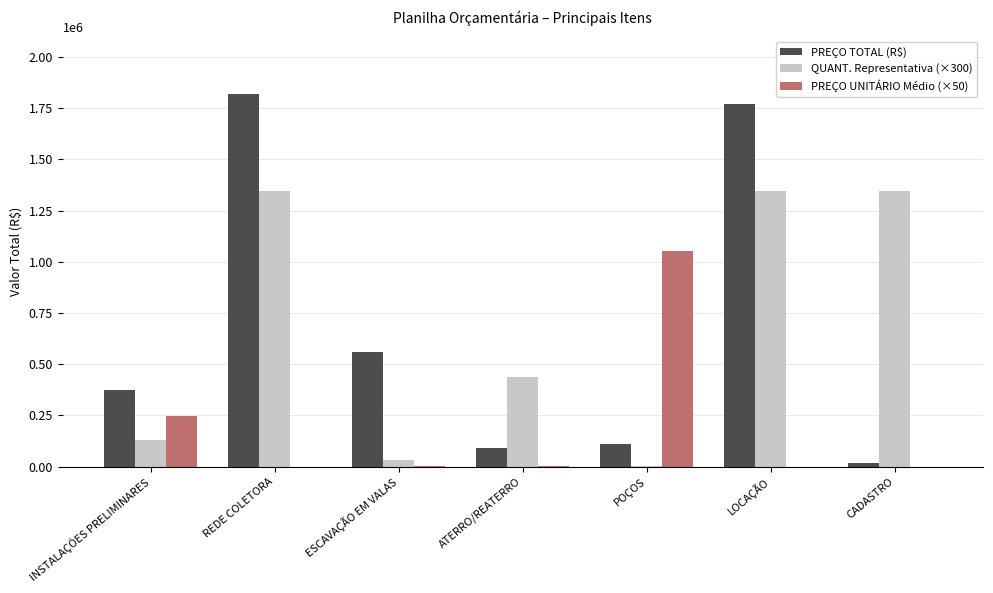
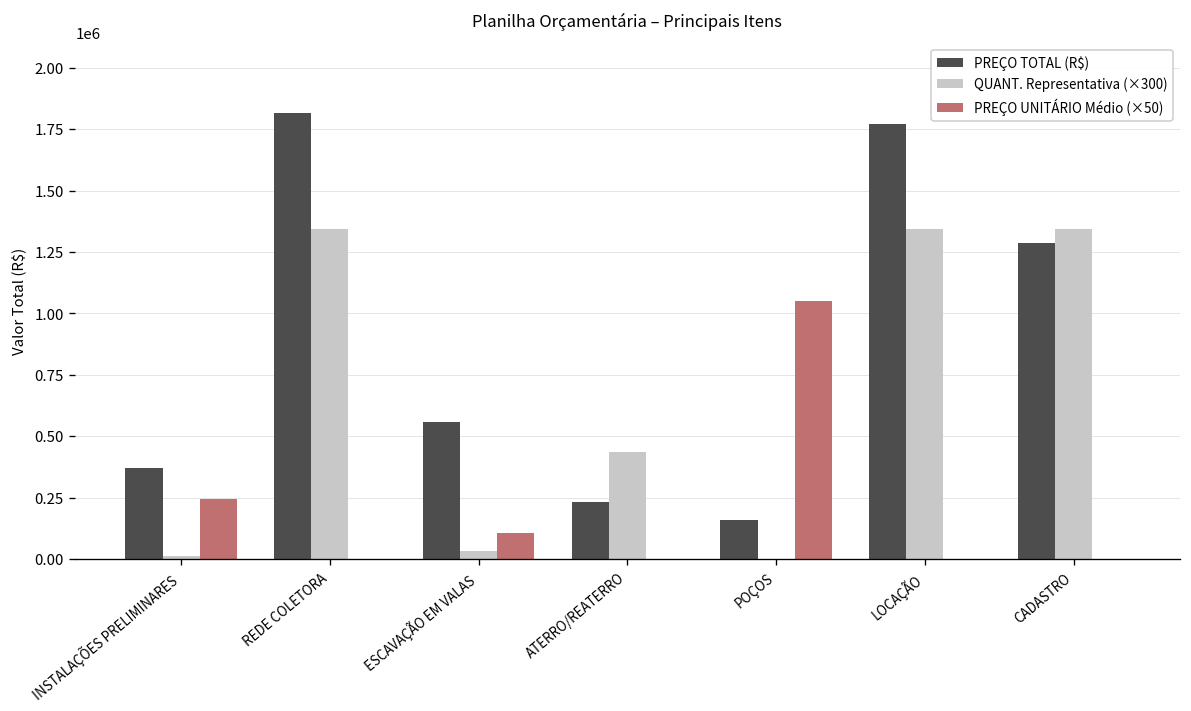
  {
    "PREÇO TOTAL (R$)": {
      "INSTALAÇÕES PRELIMINARES": 370000,
      "REDE COLETORA": 1820000,
      "ESCAVAÇÃO EM VALAS": 560000,
-     "ATERRO/REATERRO": 90000,
-     "POÇOS": 110000,
+     "ATERRO/REATERRO": 230000,
+     "POÇOS": 160000,
      "LOCAÇÃO": 1770000,
-     "CADASTRO": 20000
+     "CADASTRO": 1290000
    },
    "QUANT. Representativa (×300)": {
-     "INSTALAÇÕES PRELIMINARES": 130000,
+     "INSTALAÇÕES PRELIMINARES": 20000,
      "REDE COLETORA": 1340000,
      "ESCAVAÇÃO EM VALAS": 30000,
      "ATERRO/REATERRO": 440000,
      "LOCAÇÃO": 1340000,
      "CADASTRO": 1340000
    },
    "PREÇO UNITÁRIO Médio (×50)": {
      "INSTALAÇÕES PRELIMINARES": 250000,
-     "ESCAVAÇÃO EM VALAS": 0,
+     "ESCAVAÇÃO EM VALAS": 110000,
      "POÇOS": 1050000
    }
  }
